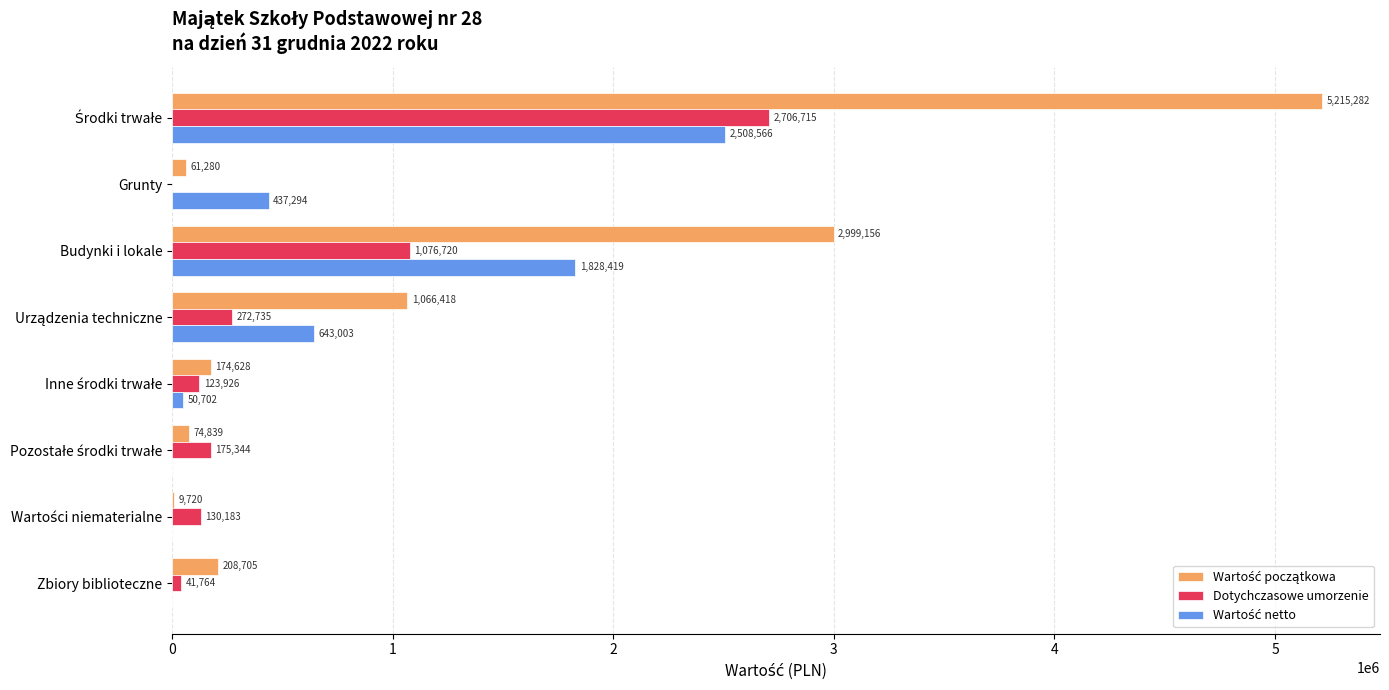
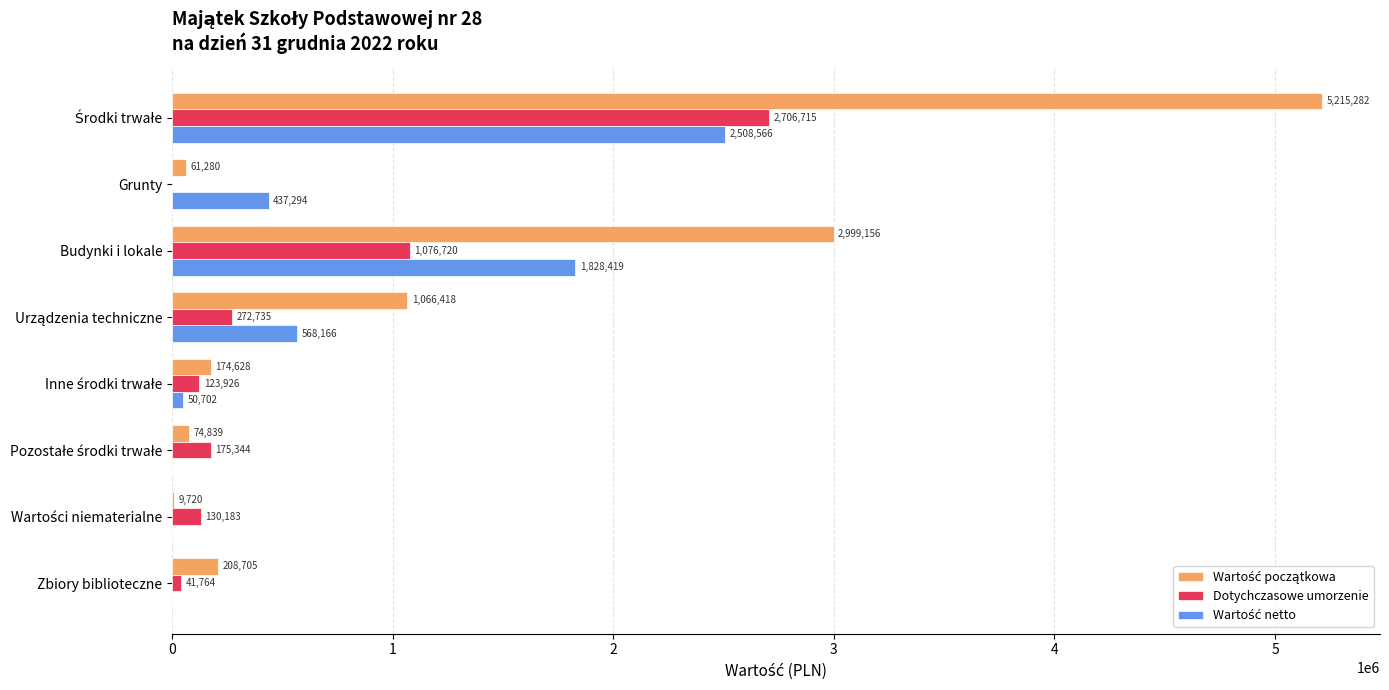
  {
    "Wartość początkowa": {
      "Środki trwałe": "5,215,282",
      "Grunty": "61,280",
      "Budynki i lokale": "2,999,156",
      "Urządzenia techniczne": "1,066,418",
      "Inne środki trwałe": "174,628",
      "Pozostałe środki trwałe": "74,839",
      "Wartości niematerialne": "9,720",
      "Zbiory biblioteczne": "208,705"
    },
    "Dotychczasowe umorzenie": {
      "Środki trwałe": "2,706,715",
      "Budynki i lokale": "1,076,720",
      "Urządzenia techniczne": "272,735",
      "Inne środki trwałe": "123,926",
      "Pozostałe środki trwałe": "175,344",
      "Wartości niematerialne": "130,183",
      "Zbiory biblioteczne": "41,764"
    },
    "Wartość netto": {
      "Środki trwałe": "2,508,566",
      "Grunty": "437,294",
      "Budynki i lokale": "1,828,419",
-     "Urządzenia techniczne": "643,003",
+     "Urządzenia techniczne": "568,166",
      "Inne środki trwałe": "50,702"
    }
  }
